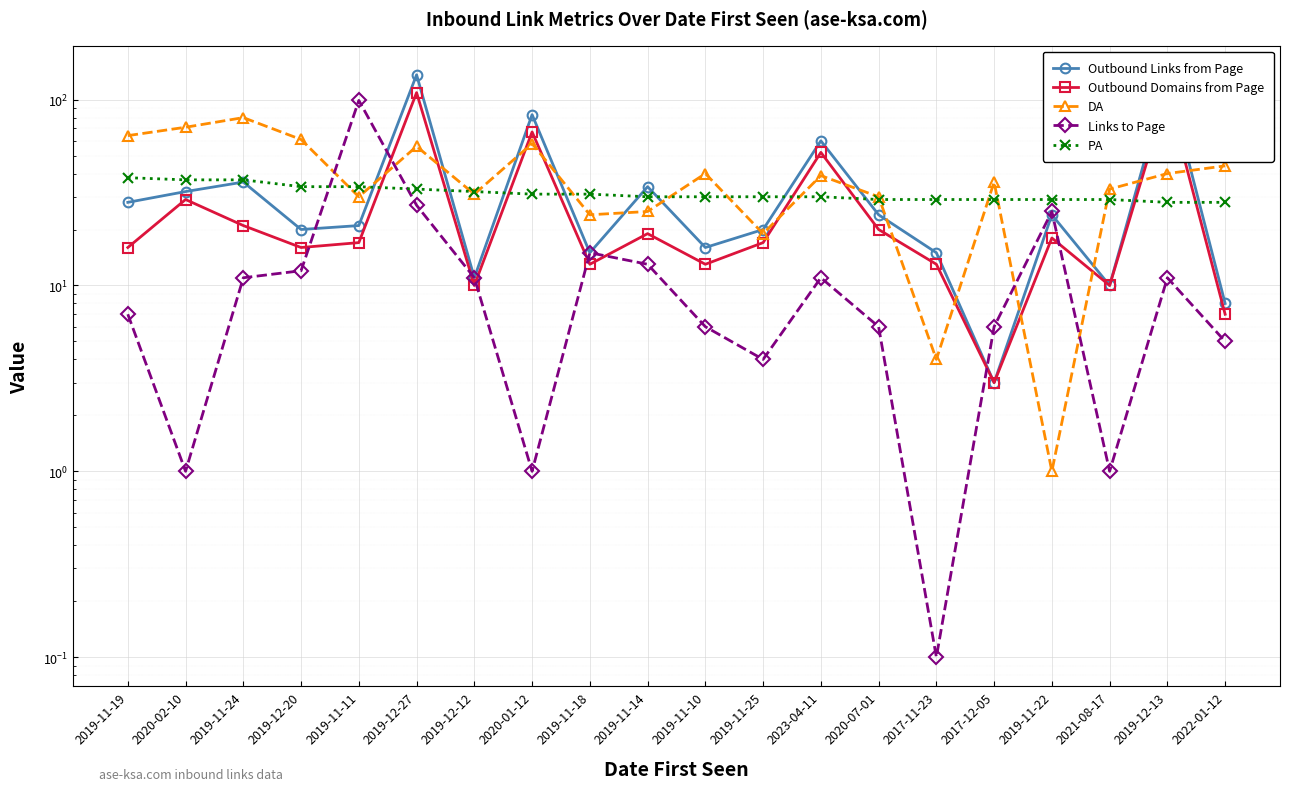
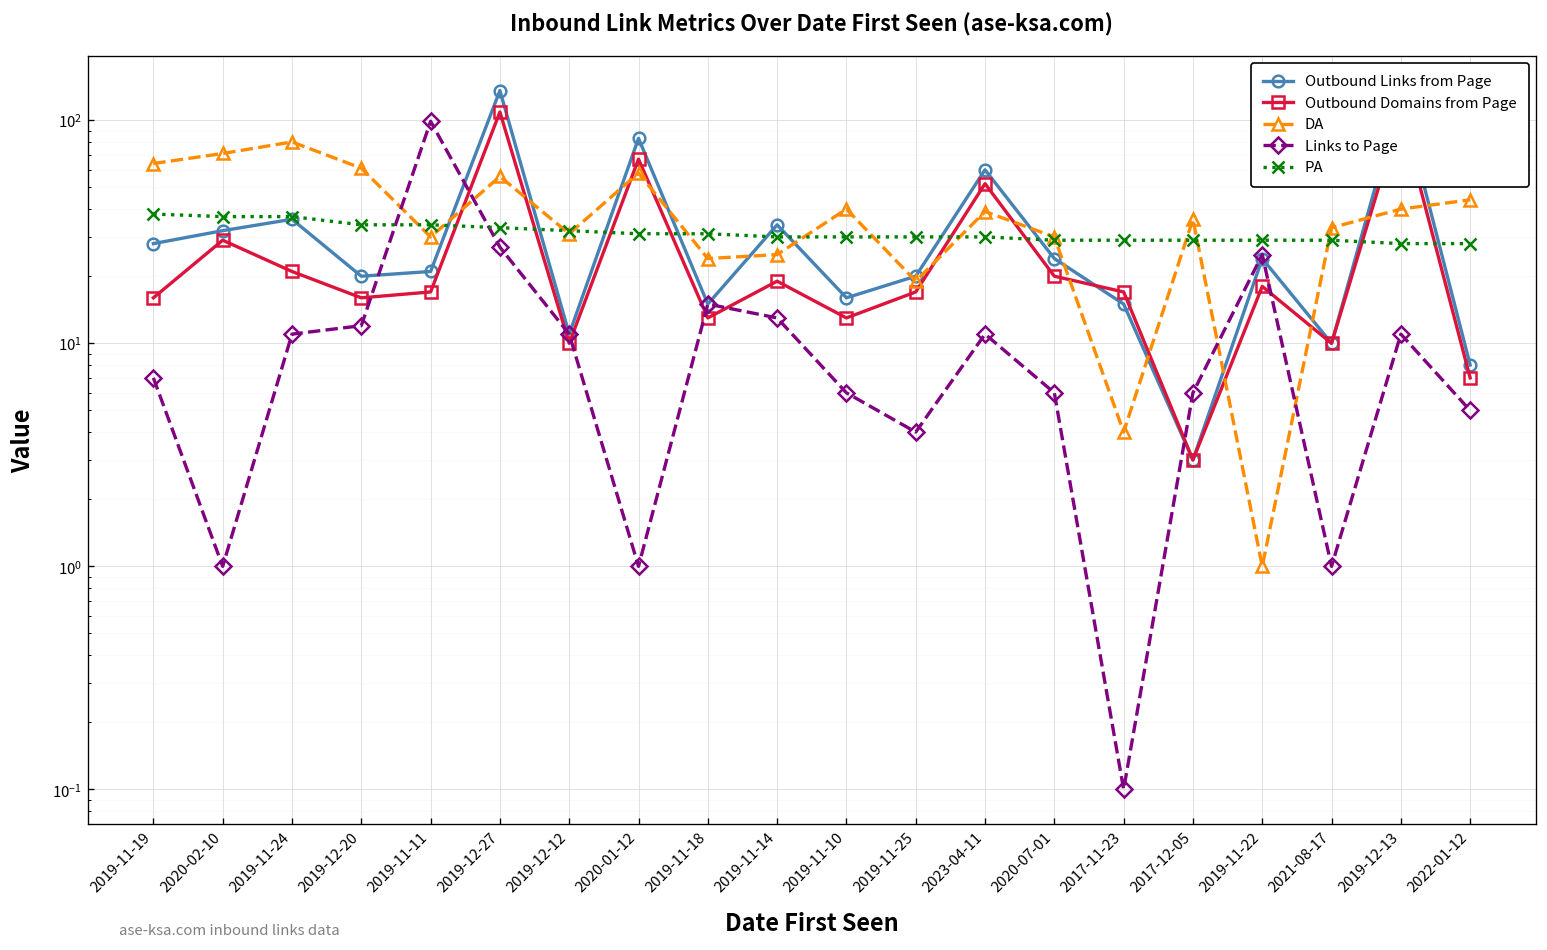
  {
    "Outbound Links from Page": {
      "2019-11-19": 28,
      "2020-02-10": 32,
      "2019-12-20": 20,
      "2019-11-11": 21,
      "2019-12-27": 140,
      "2020-01-12": 80,
      "2019-11-14": 34,
      "2019-11-10": 16,
      "2019-11-25": 20,
      "2023-04-11": 60,
      "2020-07-01": 24,
      "2017-11-23": 15,
      "2019-11-22": 24,
      "2022-01-12": 8
    },
    "Outbound Domains from Page": {
      "2019-11-19": 16,
      "2020-02-10": 29,
      "2019-11-24": 21,
      "2019-12-20": 16,
      "2019-11-11": 17,
      "2019-12-27": 110,
      "2019-12-12": 10,
      "2020-01-12": 67,
      "2019-11-18": 13,
      "2019-11-14": 19,
      "2019-11-10": 13,
      "2019-11-25": 17,
      "2023-04-11": 52,
      "2020-07-01": 20,
-     "2017-11-23": 13,
+     "2017-11-23": 17,
      "2019-11-22": 18,
      "2022-01-12": 7
    },
    "DA": {
      "2019-11-19": 64,
      "2020-02-10": 71,
      "2019-11-24": 80,
      "2019-12-20": 61,
      "2019-11-11": 30,
      "2019-12-27": 56,
      "2020-01-12": 58,
      "2019-11-18": 24,
      "2019-11-14": 25,
      "2019-11-10": 40,
      "2019-11-25": 19,
      "2023-04-11": 39,
      "2020-07-01": 30,
      "2017-11-23": 4,
      "2017-12-05": 36,
      "2019-11-22": 1,
      "2021-08-17": 33,
      "2019-12-13": 40,
      "2022-01-12": 44
    },
    "Links to Page": {
      "2019-11-19": 7,
      "2020-02-10": 1,
      "2019-11-24": 11,
      "2019-12-20": 12,
      "2019-11-11": 100,
      "2019-12-27": 27,
      "2020-01-12": 1,
      "2019-11-14": 13,
      "2019-11-10": 6,
      "2019-11-25": 4,
      "2023-04-11": 11,
      "2020-07-01": 6,
      "2017-11-23": 0.10,
      "2017-12-05": 6,
      "2019-11-22": 25,
      "2021-08-17": 1,
      "2019-12-13": 11,
      "2022-01-12": 5
    },
    "PA": {
      "2019-11-19": 38,
      "2020-02-10": 37,
      "2019-12-20": 34,
      "2019-11-11": 34,
      "2019-12-27": 33,
      "2020-01-12": 31,
      "2019-11-18": 31,
      "2019-11-14": 30,
      "2019-11-10": 30,
      "2019-11-25": 30,
      "2023-04-11": 30,
      "2020-07-01": 29,
      "2017-11-23": 29,
      "2017-12-05": 29,
      "2019-11-22": 29,
      "2021-08-17": 29,
      "2019-12-13": 28,
      "2022-01-12": 28
    }
  }
